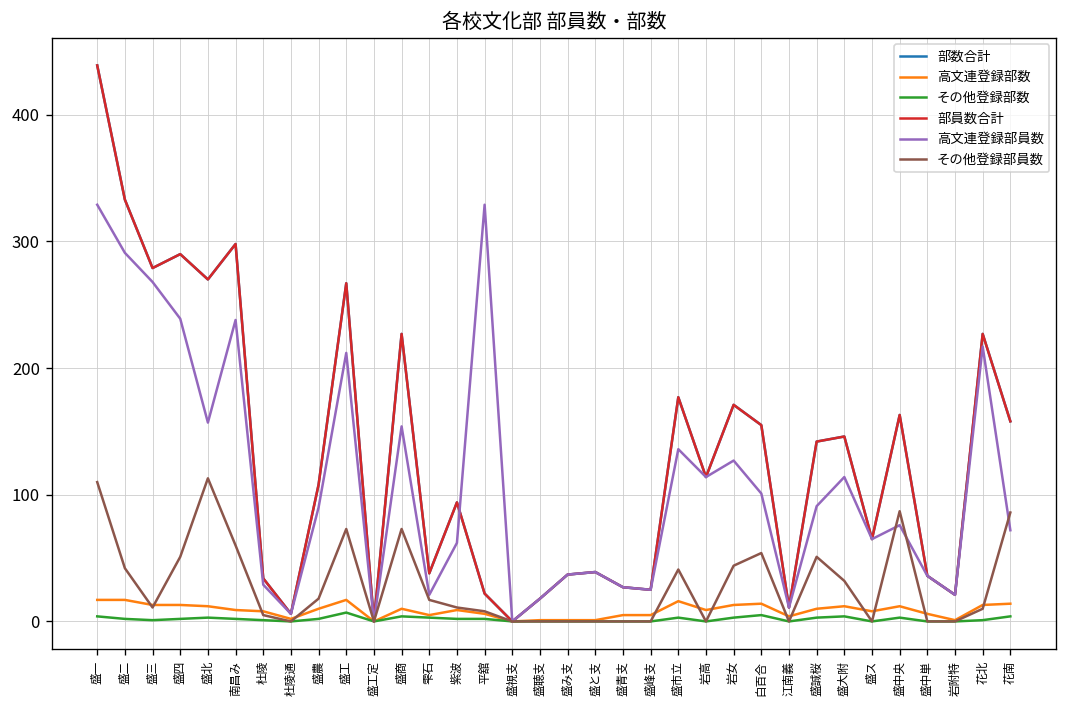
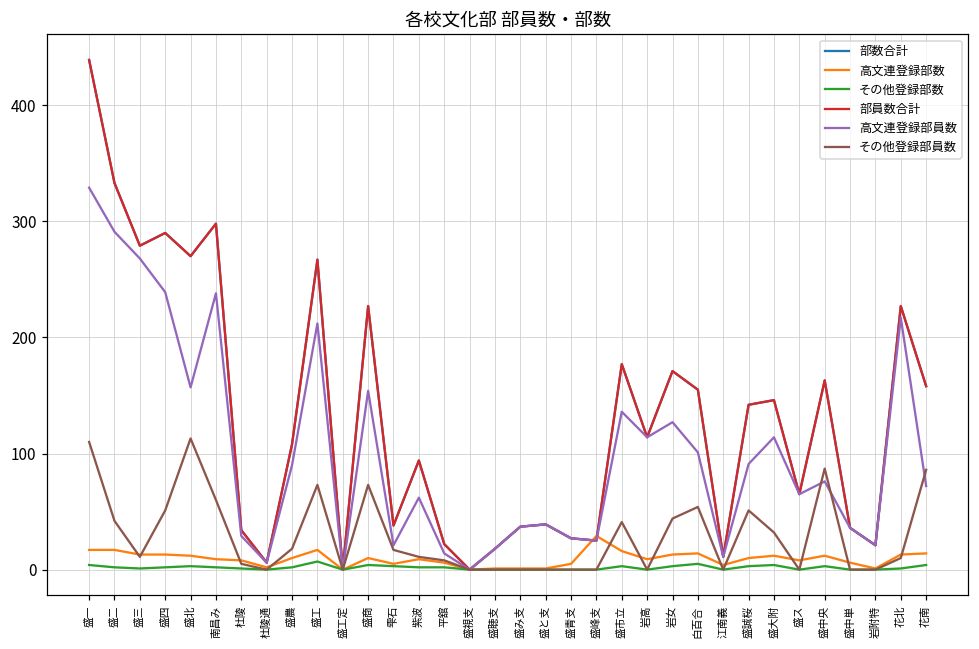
  {
    "部員数合計": {
      "盛一": 439,
      "盛二": 333,
      "盛三": 279,
      "盛四": 290,
      "盛北": 270,
      "南昌み": 298,
      "杜陵": 34,
      "盛農": 108,
      "盛工": 267,
      "盛商": 227,
      "雫石": 38,
      "紫波": 94,
      "平舘": 22,
      "盛市立": 177,
      "岩女": 171,
      "白百合": 155,
      "盛誠桜": 142,
      "盛大附": 146,
      "盛中央": 163,
      "花北": 227,
      "花南": 158
    },
    "高文連登録部数": {
      "盛一": 17,
      "盛二": 17,
      "盛四": 13,
      "盛北": 12,
      "南昌み": 9,
      "杜陵": 8,
      "盛農": 10,
      "盛工": 17,
      "盛商": 10,
      "盛青支": 5,
-     "盛峰支": 5,
+     "盛峰支": 29,
      "盛市立": 16,
      "岩高": 9,
      "岩女": 13,
      "白百合": 14,
      "江南義": 4,
      "盛誠桜": 10,
      "盛大附": 12,
      "盛ス": 8,
      "盛中央": 12,
      "盛中単": 6,
      "花北": 13,
      "花南": 14
    },
    "その他登録部数": {
      "盛一": 4,
      "盛二": 2,
      "盛三": 1,
      "盛四": 2,
      "盛北": 3,
      "南昌み": 2,
      "杜陵": 1,
      "盛農": 2,
      "盛工": 7,
      "盛商": 4,
      "紫波": 2,
      "平舘": 2,
      "盛市立": 3,
      "岩女": 3,
      "白百合": 5,
      "盛誠桜": 3,
      "盛大附": 4,
      "盛中央": 3,
      "花北": 1,
      "花南": 4
    },
    "高文連登録部員数": {
      "盛一": 329,
      "盛二": 291,
      "盛三": 268,
      "盛四": 239,
      "盛北": 157,
      "南昌み": 238,
      "杜陵": 29,
      "盛農": 90,
      "盛工": 212,
      "盛商": 154,
      "雫石": 21,
      "紫波": 62,
-     "平舘": 329,
+     "平舘": 14,
      "盛市立": 136,
      "岩女": 127,
      "白百合": 101,
      "盛誠桜": 91,
      "盛大附": 114,
      "盛中央": 76,
      "花北": 217,
      "花南": 72
    },
    "その他登録部員数": {
      "盛一": 110,
      "盛二": 42,
      "盛四": 51,
      "盛北": 113,
      "南昌み": 60,
      "杜陵": 5,
      "盛農": 18,
      "盛工": 73,
      "盛商": 73,
      "雫石": 17,
      "盛市立": 41,
      "岩女": 44,
      "白百合": 54,
      "盛誠桜": 51,
      "盛大附": 32,
      "盛中央": 87,
      "花北": 10,
      "花南": 86
    }
  }
